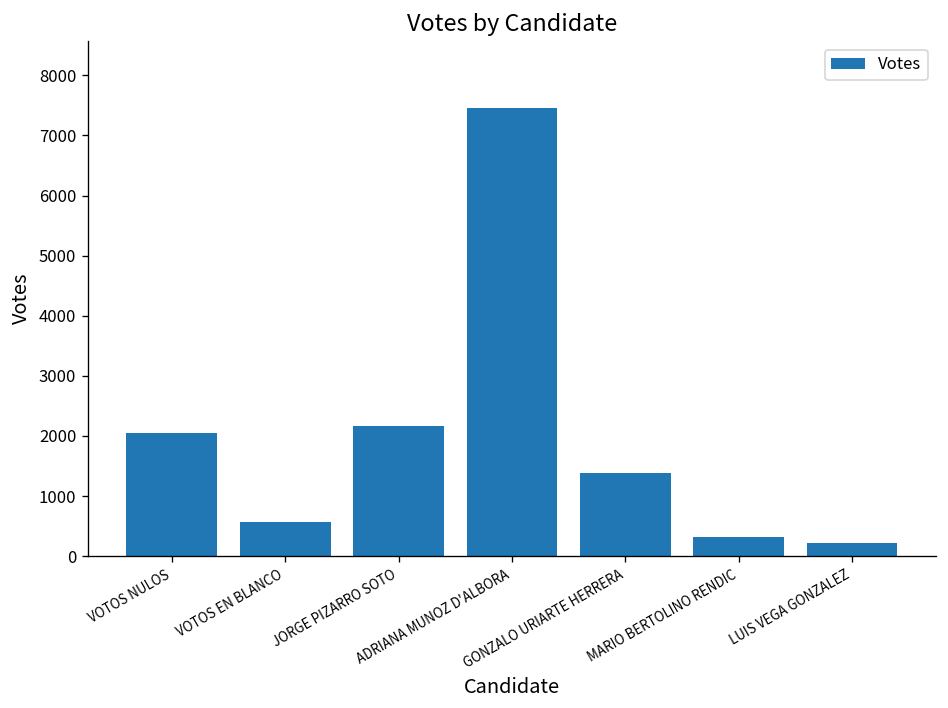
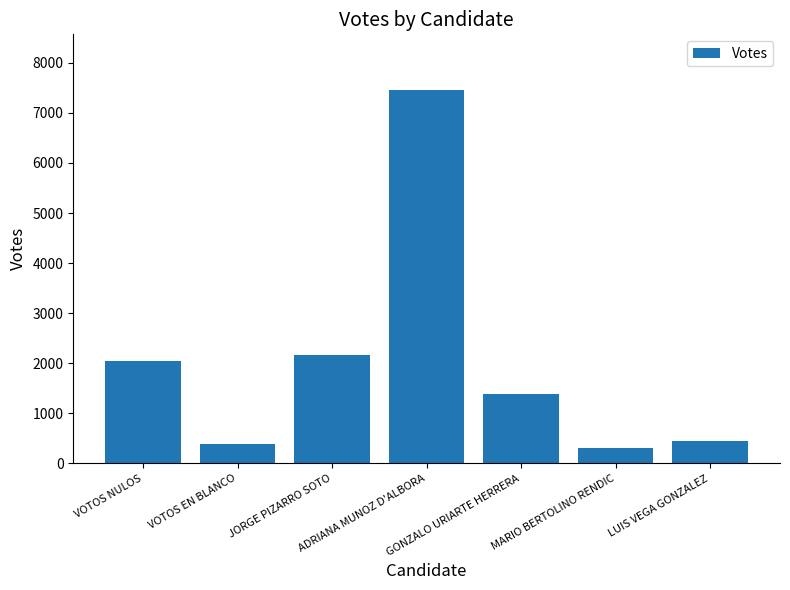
  {
    "VOTOS NULOS": 2100,
-   "VOTOS EN BLANCO": 600,
+   "VOTOS EN BLANCO": 400,
    "JORGE PIZARRO SOTO": 2200,
    "ADRIANA MUNOZ D'ALBORA": 7500,
    "GONZALO URIARTE HERRERA": 1400,
    "MARIO BERTOLINO RENDIC": 300,
-   "LUIS VEGA GONZALEZ": 200
+   "LUIS VEGA GONZALEZ": 400
  }
